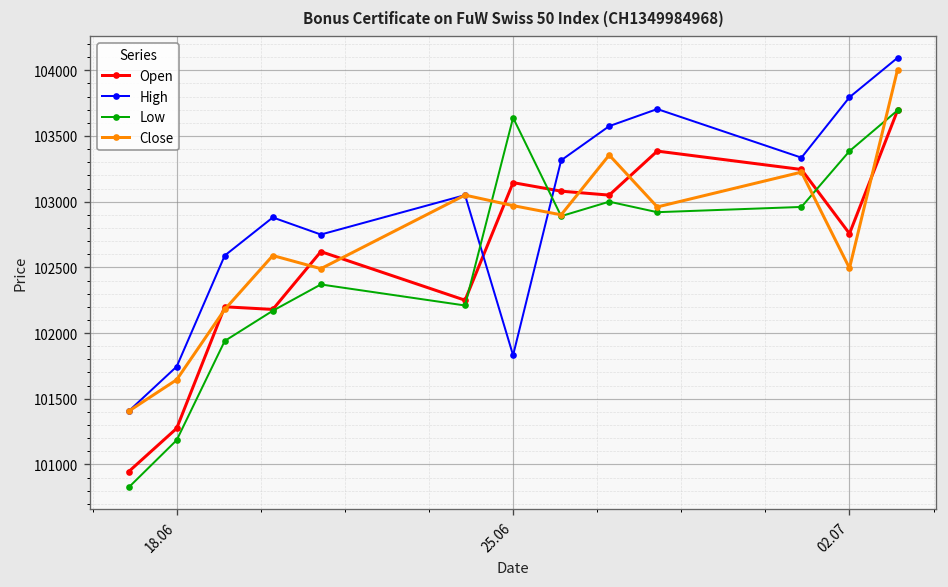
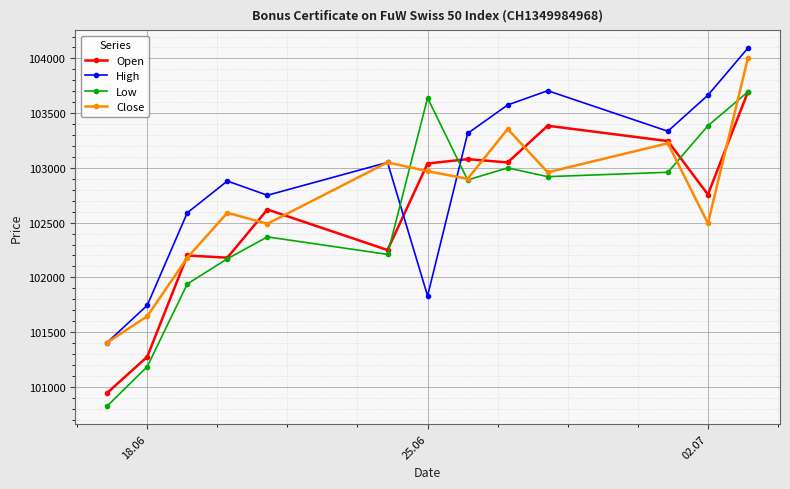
  {
    "Open": {
      "18.06": 101280,
-     "25.06": 103150,
+     "25.06": 103040,
      "02.07": 102760
    },
    "High": {
      "18.06": 101750,
      "25.06": 101830,
-     "02.07": 103800
+     "02.07": 103660
    },
    "Low": {
      "18.06": 101190,
      "25.06": 103640,
      "02.07": 103390
    },
    "Close": {
      "18.06": 101650,
      "25.06": 102970,
      "02.07": 102490
    }
  }
